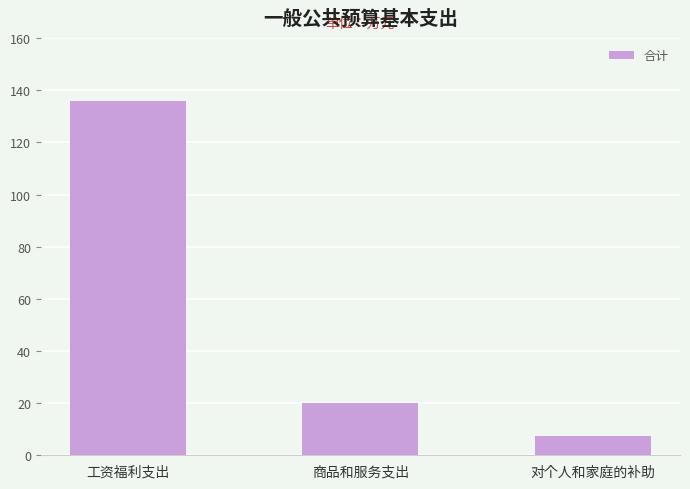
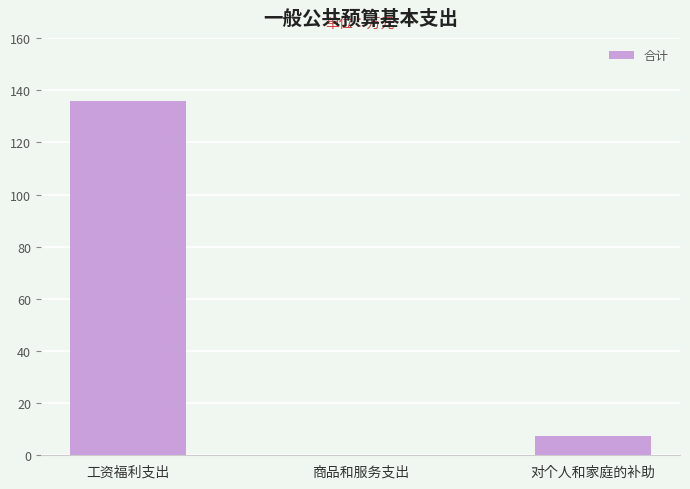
  {
    "工资福利支出": 136,
-   "商品和服务支出": 20,
+   "商品和服务支出": 0,
    "对个人和家庭的补助": 7
  }
